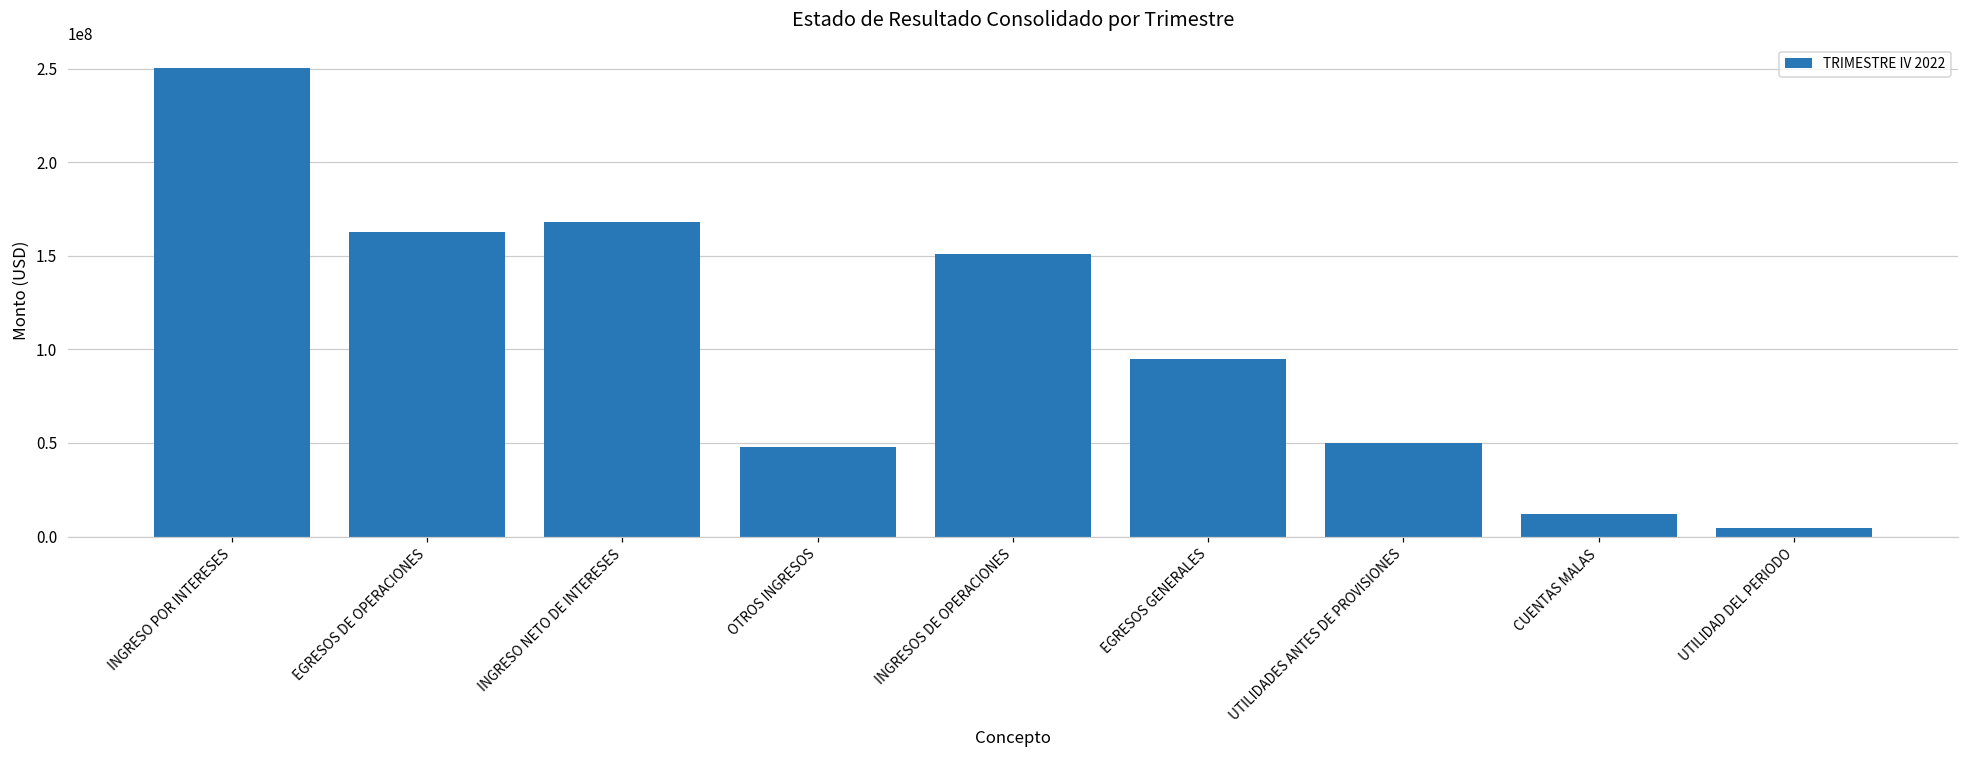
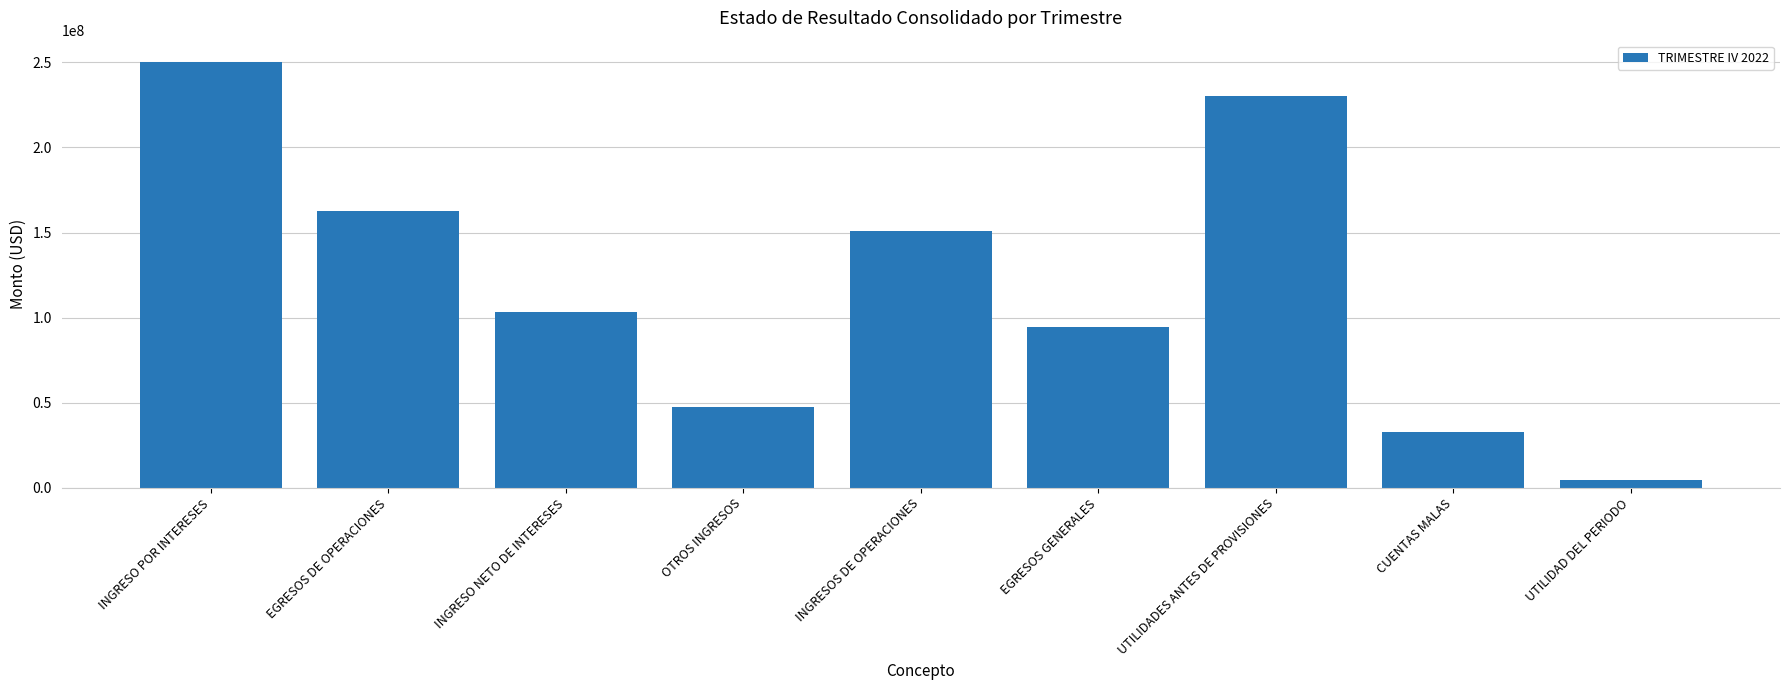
  {
    "INGRESO POR INTERESES": 250000000,
    "EGRESOS DE OPERACIONES": 163000000,
-   "INGRESO NETO DE INTERESES": 168000000,
+   "INGRESO NETO DE INTERESES": 103000000,
    "OTROS INGRESOS": 48000000,
    "INGRESOS DE OPERACIONES": 151000000,
    "EGRESOS GENERALES": 95000000,
-   "UTILIDADES ANTES DE PROVISIONES": 50000000,
-   "CUENTAS MALAS": 12000000,
+   "UTILIDADES ANTES DE PROVISIONES": 230000000,
+   "CUENTAS MALAS": 33000000,
    "UTILIDAD DEL PERIODO": 4000000
  }
